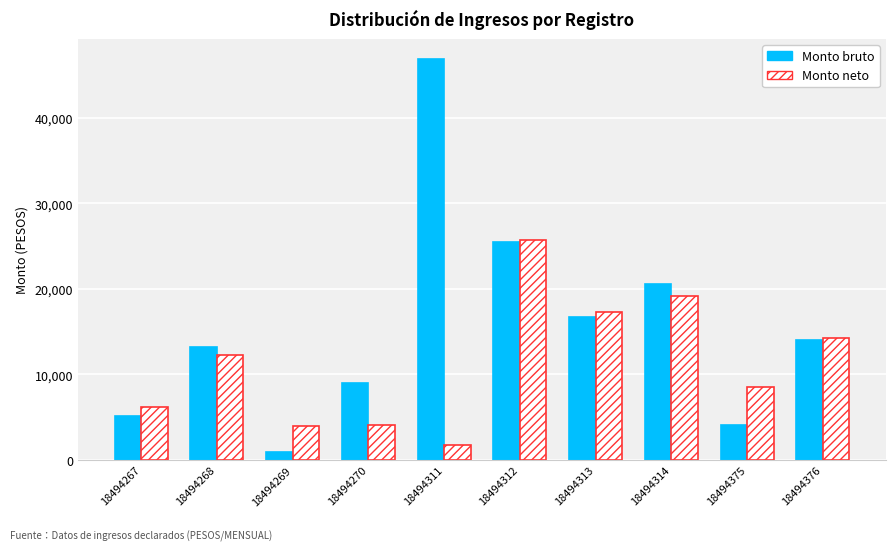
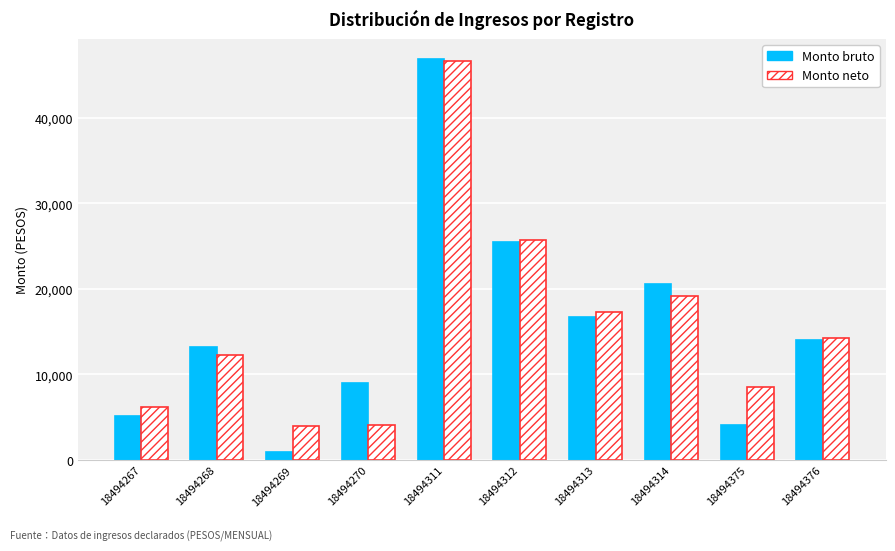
  {
    "Monto bruto": {
      "18494267": "5,000",
      "18494268": "13,000",
      "18494269": "1,000",
      "18494270": "9,000",
      "18494311": "47,000",
      "18494312": "25,000",
      "18494313": "17,000",
      "18494314": "21,000",
      "18494375": "4,000",
      "18494376": "14,000"
    },
    "Monto neto": {
      "18494267": "6,000",
      "18494268": "12,000",
      "18494269": "4,000",
      "18494270": "4,000",
-     "18494311": "2,000",
+     "18494311": "47,000",
      "18494312": "26,000",
      "18494313": "17,000",
      "18494314": "19,000",
      "18494375": "9,000",
      "18494376": "14,000"
    }
  }
